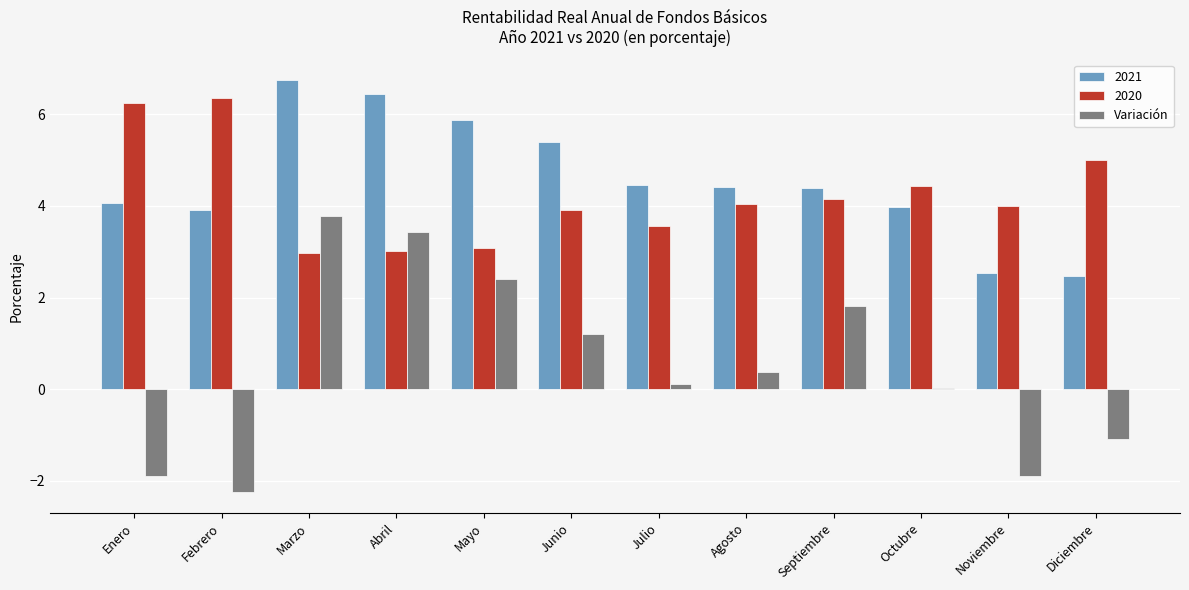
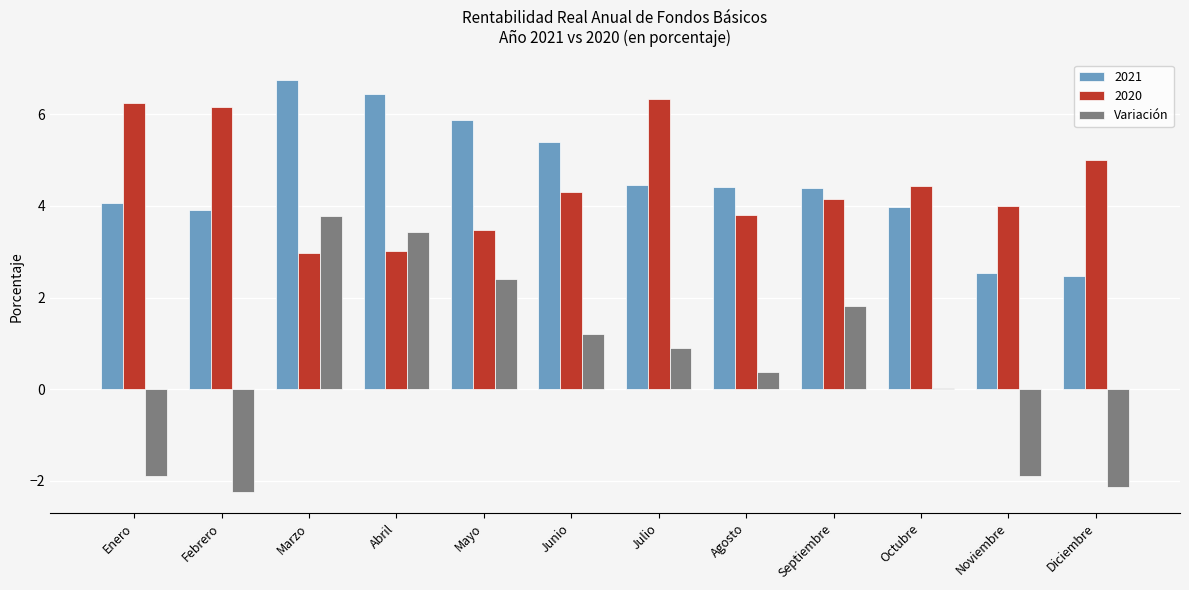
  {
    "2021": {
      "Enero": 4.1,
      "Febrero": 3.9,
      "Marzo": 6.7,
      "Abril": 6.4,
      "Mayo": 5.9,
      "Junio": 5.4,
      "Julio": 4.5,
      "Agosto": 4.4,
      "Septiembre": 4.4,
      "Octubre": 4.0,
      "Noviembre": 2.5,
      "Diciembre": 2.5
    },
    "2020": {
      "Enero": 6.3,
-     "Febrero": 6.4,
+     "Febrero": 6.2,
      "Marzo": 3.0,
      "Abril": 3.0,
-     "Mayo": 3.1,
-     "Junio": 3.9,
-     "Julio": 3.6,
-     "Agosto": 4.0,
+     "Mayo": 3.5,
+     "Junio": 4.3,
+     "Julio": 6.3,
+     "Agosto": 3.8,
      "Septiembre": 4.2,
      "Octubre": 4.4,
      "Noviembre": 4.0,
      "Diciembre": 5.0
    },
    "Variación": {
      "Enero": -1.9,
      "Febrero": -2.3,
      "Marzo": 3.8,
      "Abril": 3.4,
      "Mayo": 2.4,
      "Junio": 1.2,
-     "Julio": 0.1,
+     "Julio": 0.9,
      "Agosto": 0.4,
      "Septiembre": 1.8,
      "Noviembre": -1.9,
-     "Diciembre": -1.1
+     "Diciembre": -2.1
    }
  }
